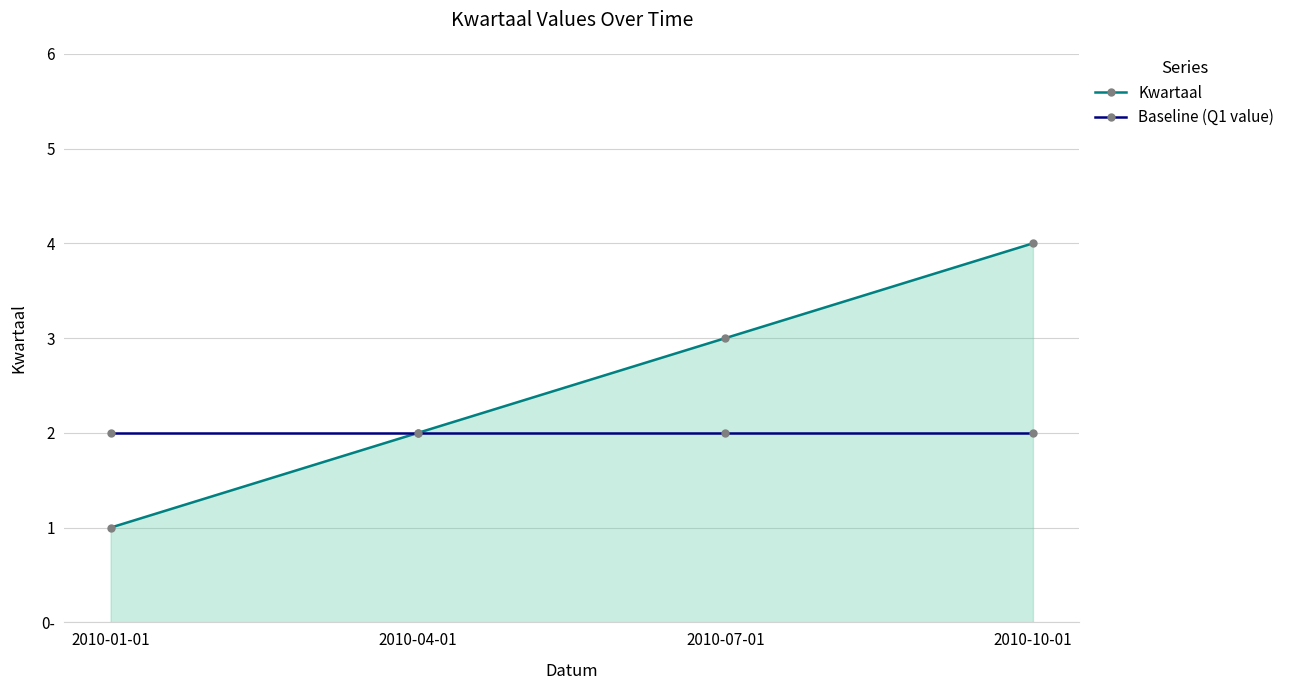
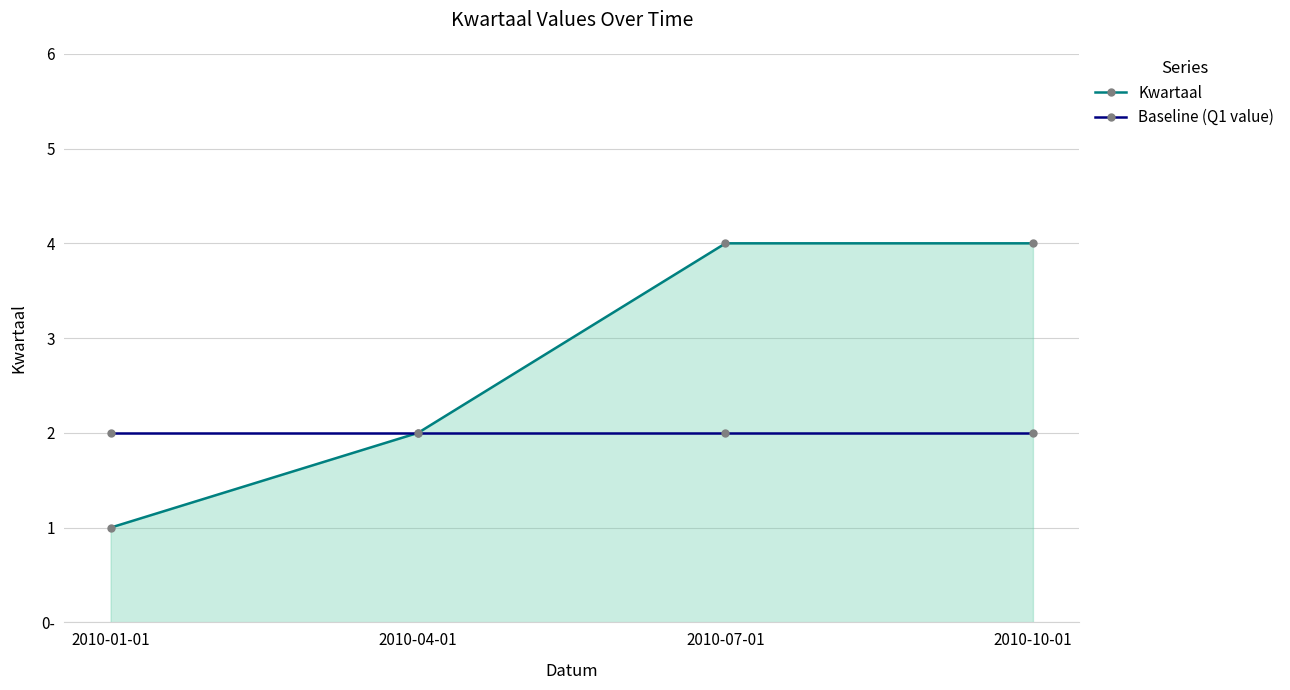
  {
    "Kwartaal": {
      "2010-01-01": 1,
-     "2010-07-01": 3,
+     "2010-07-01": 4,
      "2010-10-01": 4
    },
    "Baseline (Q1 value)": {
      "2010-01-01": 2,
      "2010-07-01": 2,
      "2010-10-01": 2
    }
  }
